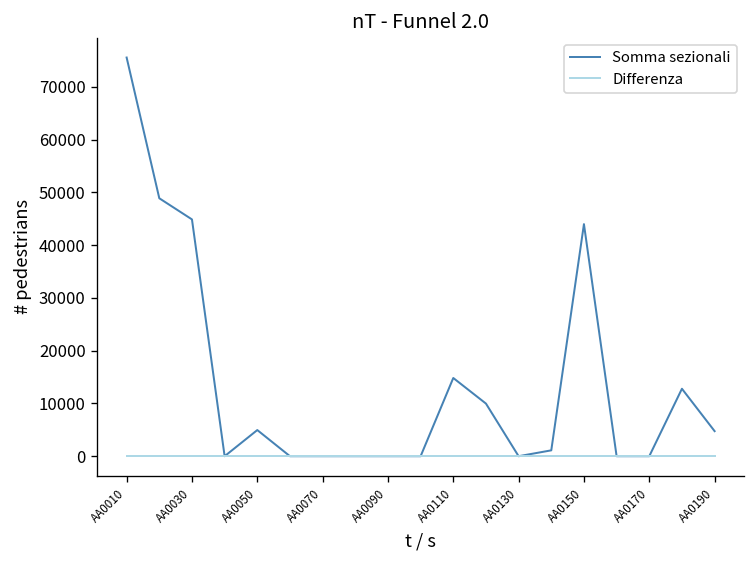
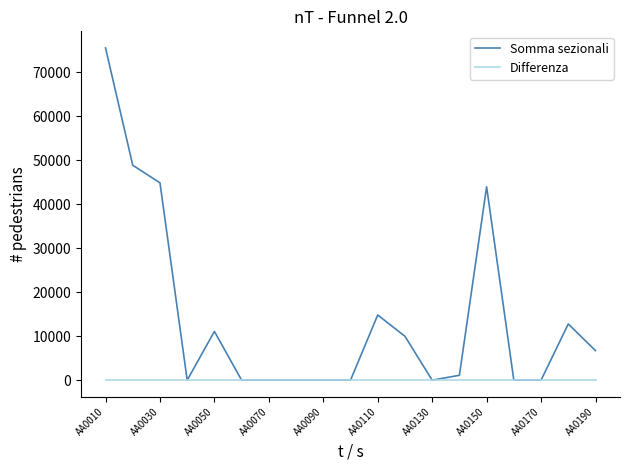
  {
    "Somma sezionali": {
      "AA0010": 76000,
      "AA0030": 45000,
-     "AA0050": 5000,
+     "AA0050": 11000,
      "AA0110": 15000,
      "AA0150": 44000,
-     "AA0190": 5000
+     "AA0190": 7000
    },
    "Differenza": {
      "AA0010": 0,
      "AA0030": 0,
      "AA0050": 0,
      "AA0110": 0,
      "AA0150": 0,
      "AA0190": 0
    }
  }
